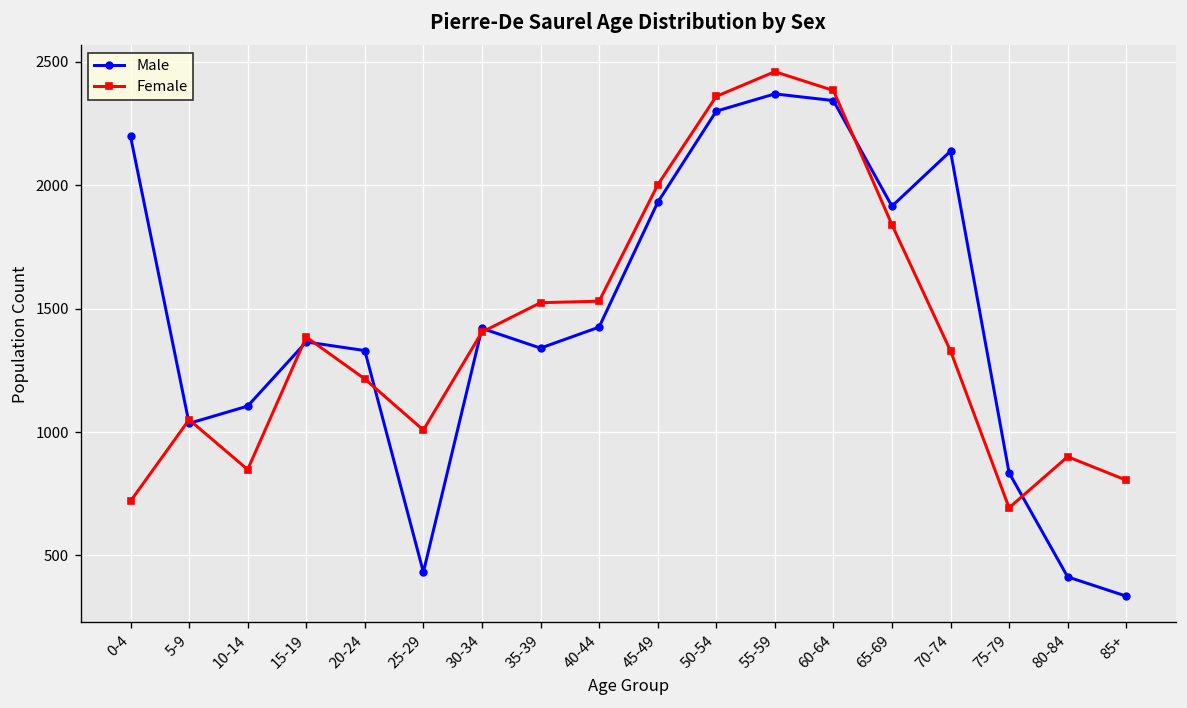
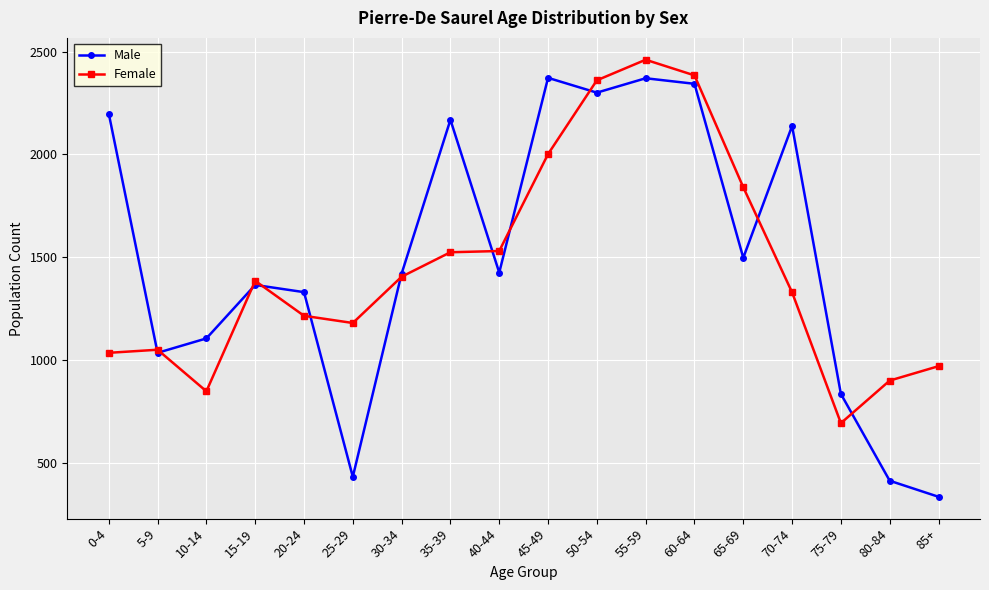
  {
    "Male": {
      "0-4": 2200,
      "5-9": 1040,
      "10-14": 1110,
      "15-19": 1370,
      "20-24": 1330,
      "25-29": 430,
      "30-34": 1420,
-     "35-39": 1340,
+     "35-39": 2170,
      "40-44": 1430,
-     "45-49": 1930,
+     "45-49": 2370,
      "50-54": 2300,
      "55-59": 2370,
      "60-64": 2340,
-     "65-69": 1920,
+     "65-69": 1500,
      "70-74": 2140,
      "75-79": 840,
      "80-84": 410,
      "85+": 340
    },
    "Female": {
-     "0-4": 720,
+     "0-4": 1040,
      "5-9": 1050,
      "10-14": 850,
      "15-19": 1390,
      "20-24": 1220,
-     "25-29": 1010,
+     "25-29": 1180,
      "30-34": 1410,
      "35-39": 1520,
      "40-44": 1530,
      "45-49": 2000,
      "50-54": 2360,
      "55-59": 2460,
      "60-64": 2380,
      "65-69": 1840,
      "70-74": 1330,
      "75-79": 690,
      "80-84": 900,
-     "85+": 810
+     "85+": 970
    }
  }
